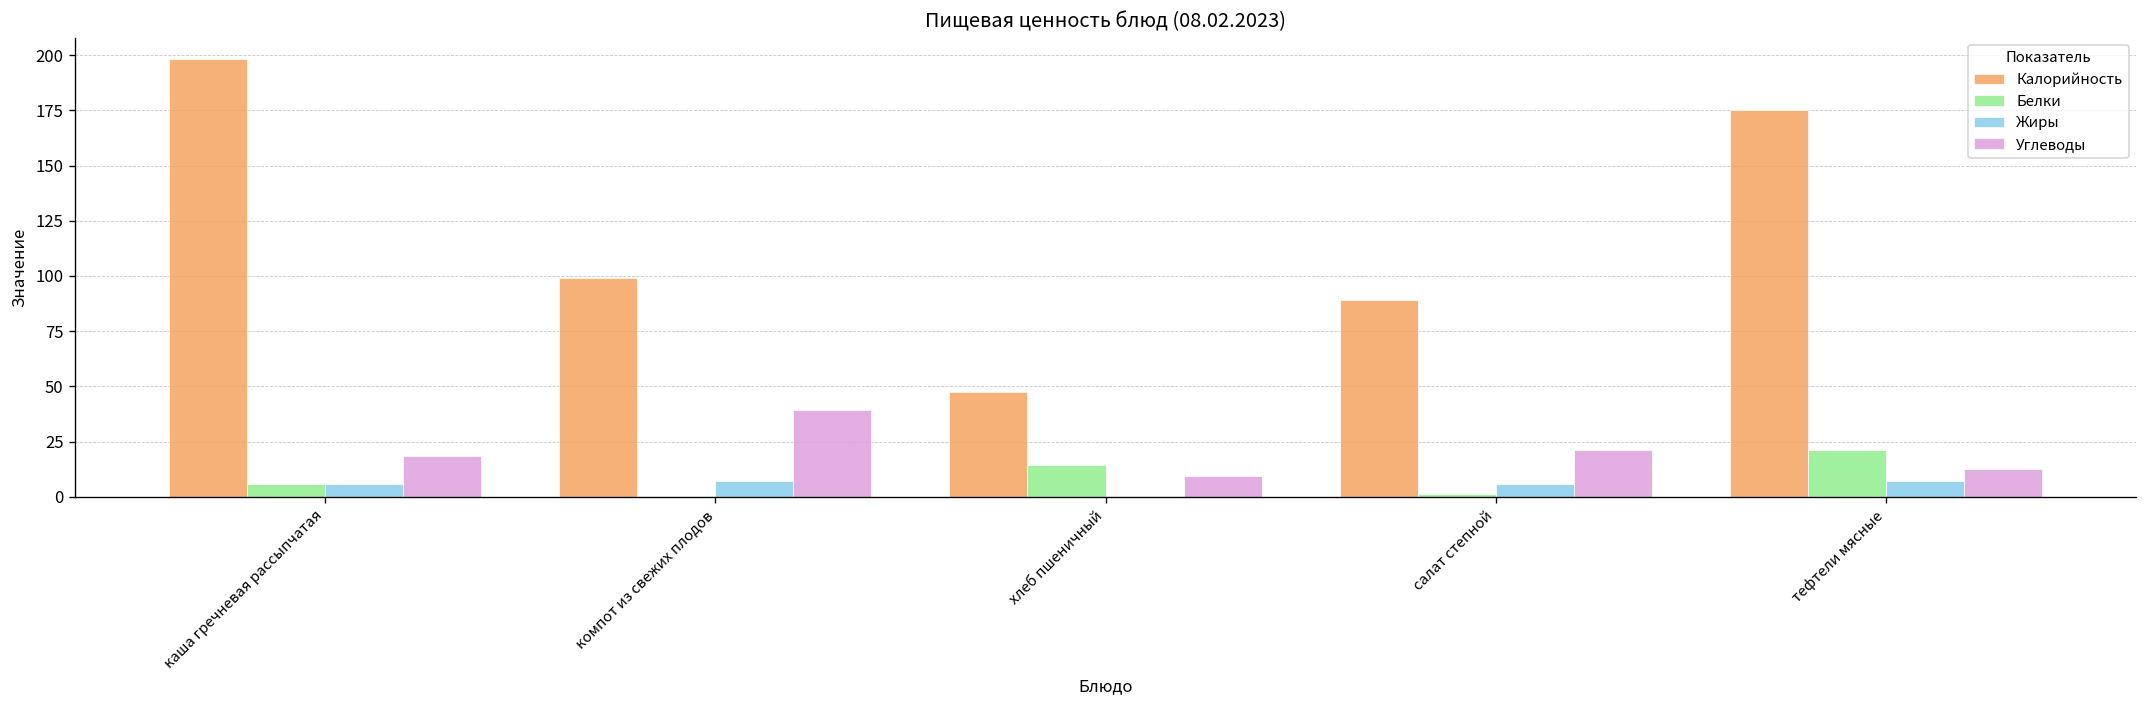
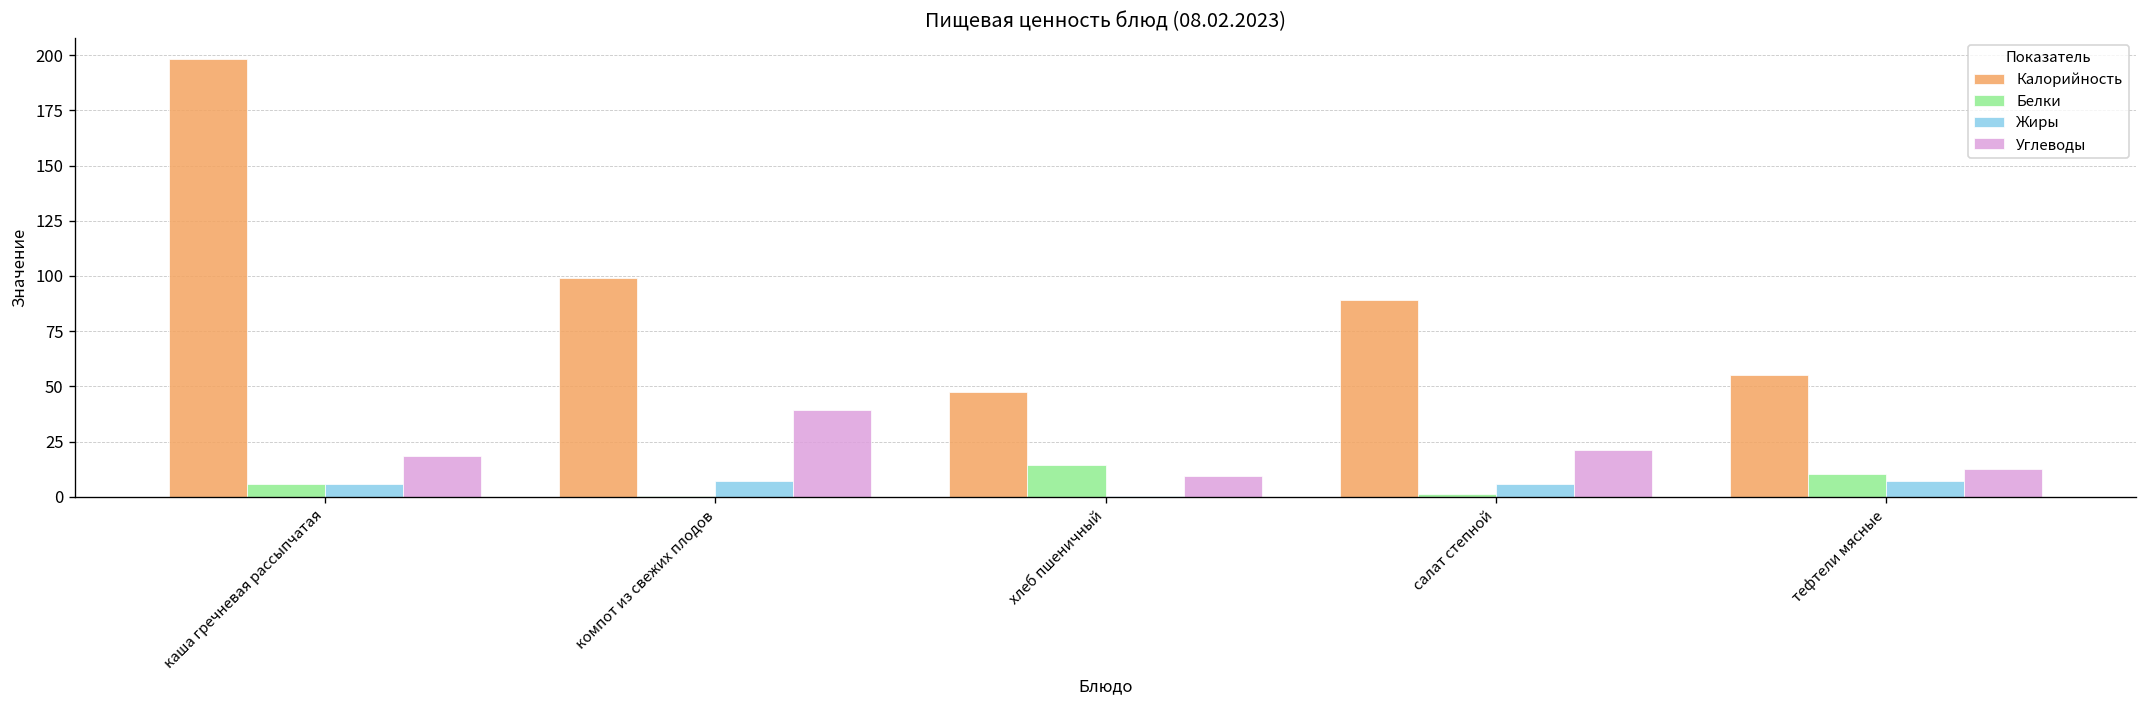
  {
    "Калорийность": {
      "каша гречневая рассыпчатая": 198,
      "компот из свежих плодов": 99,
      "хлеб пшеничный": 48,
      "салат степной": 89,
-     "тефтели мясные": 175
+     "тефтели мясные": 55
    },
    "Белки": {
      "каша гречневая рассыпчатая": 6,
      "хлеб пшеничный": 15,
      "салат степной": 2,
-     "тефтели мясные": 21
+     "тефтели мясные": 10
    },
    "Жиры": {
      "каша гречневая рассыпчатая": 6,
      "компот из свежих плодов": 7,
      "салат степной": 6,
      "тефтели мясные": 7
    },
    "Углеводы": {
      "каша гречневая рассыпчатая": 18,
      "компот из свежих плодов": 39,
      "хлеб пшеничный": 10,
      "салат степной": 21,
      "тефтели мясные": 12
    }
  }
